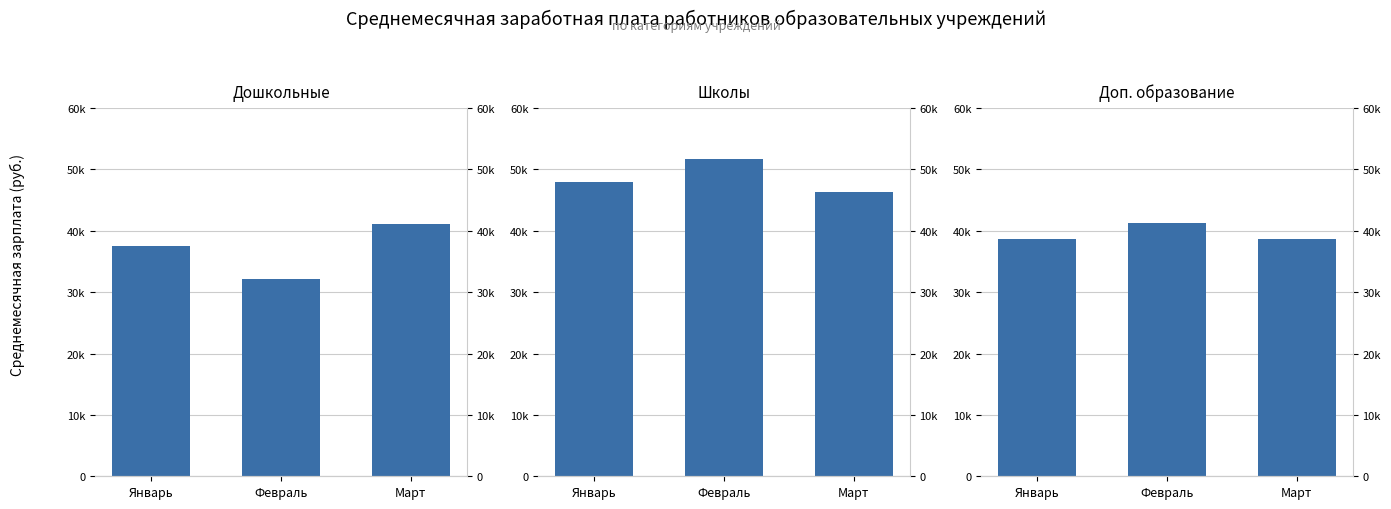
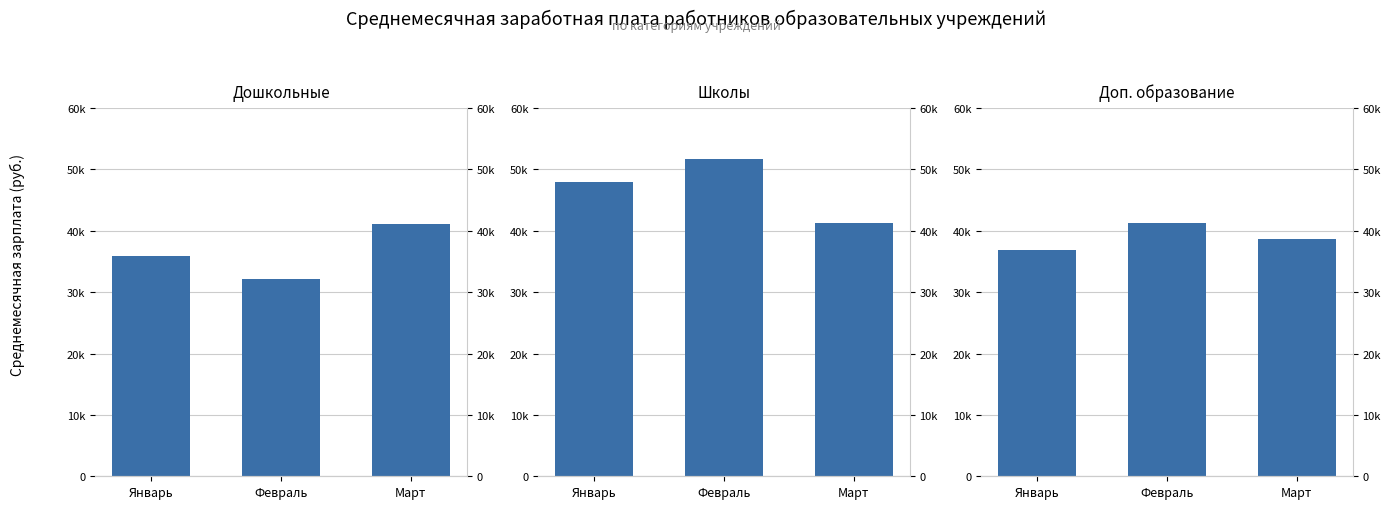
  {
    "Дошкольные": {
-     "Январь": 37000,
+     "Январь": 36000,
      "Февраль": 32000,
      "Март": 41000
    },
    "Школы": {
      "Январь": 48000,
      "Февраль": 52000,
-     "Март": 46000
+     "Март": 41000
    },
    "Доп. образование": {
-     "Январь": 39000,
+     "Январь": 37000,
      "Февраль": 41000,
      "Март": 39000
    }
  }
